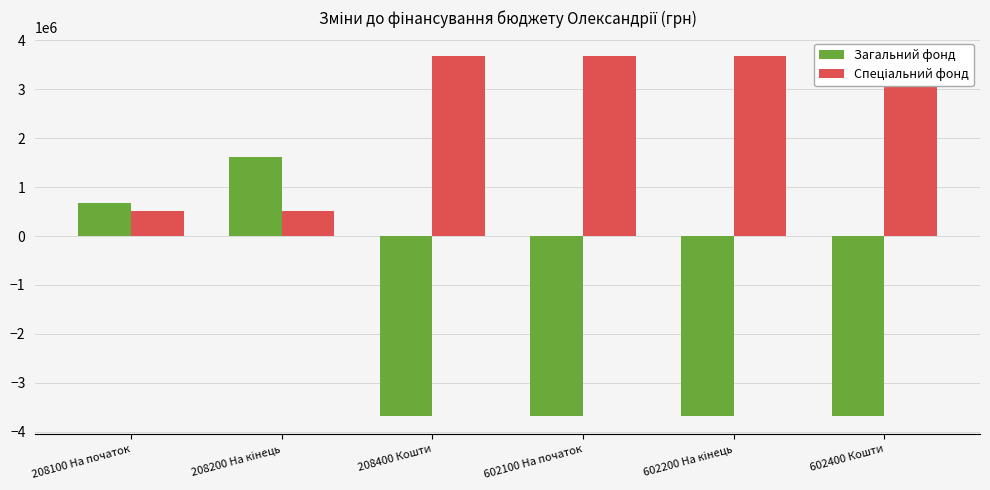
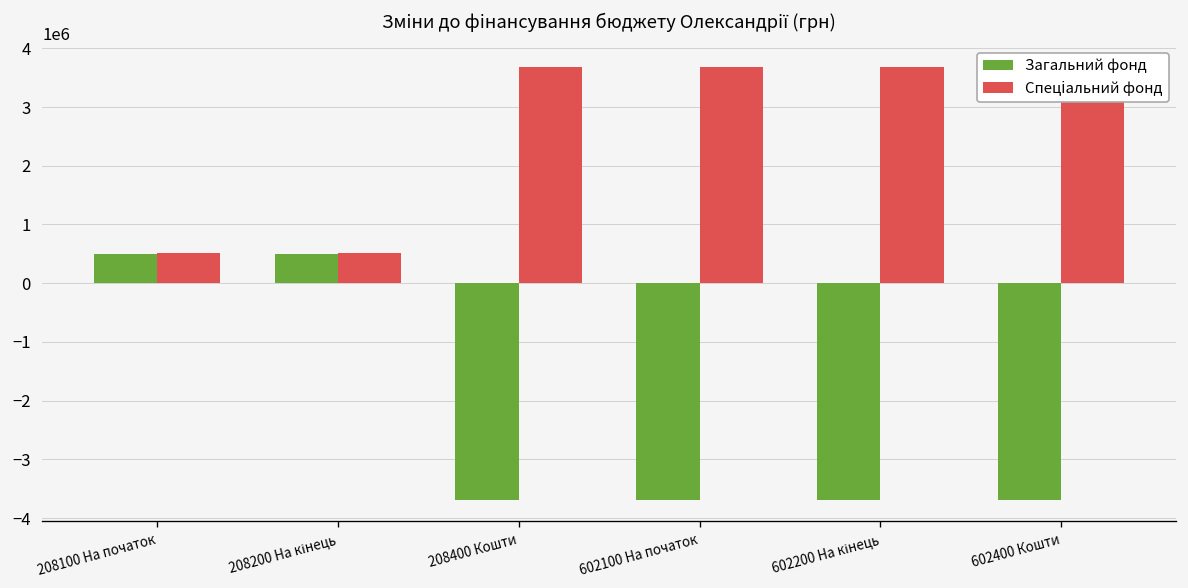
  {
    "Загальний фонд": {
-     "208100 На початок": 700000,
-     "208200 На кінець": 1600000,
+     "208100 На початок": 500000,
+     "208200 На кінець": 500000,
      "208400 Кошти": -3700000,
      "602100 На початок": -3700000,
      "602200 На кінець": -3700000,
      "602400 Кошти": -3700000
    },
    "Спеціальний фонд": {
      "208100 На початок": 500000,
      "208200 На кінець": 500000,
      "208400 Кошти": 3700000,
      "602100 На початок": 3700000,
      "602200 На кінець": 3700000
    }
  }
